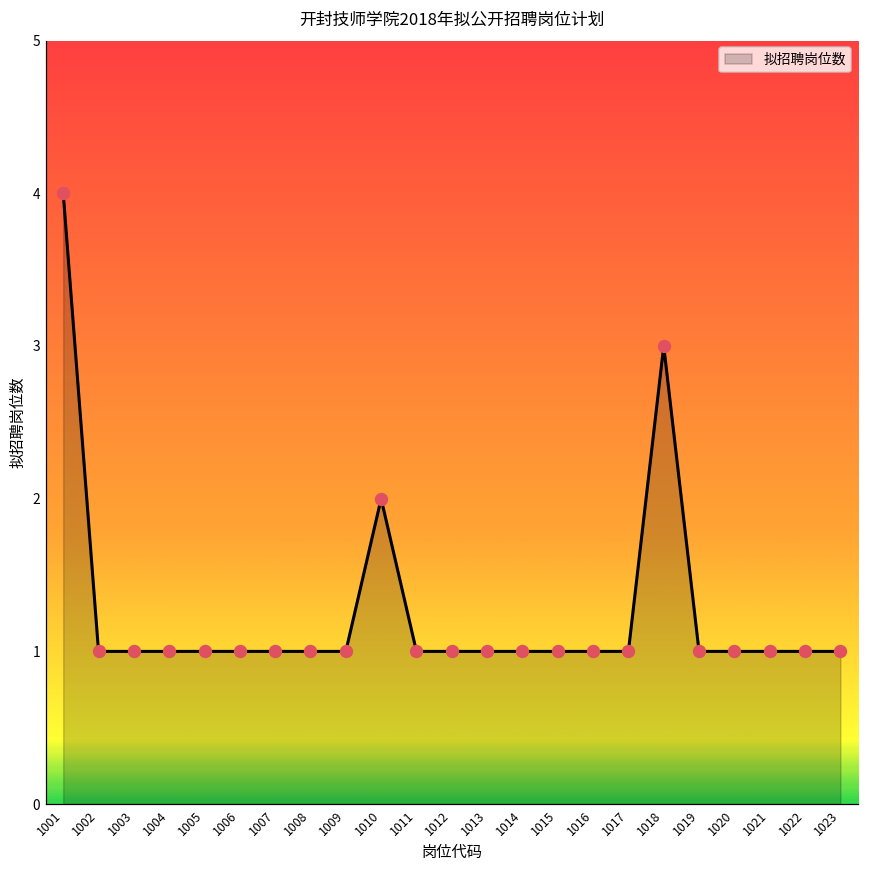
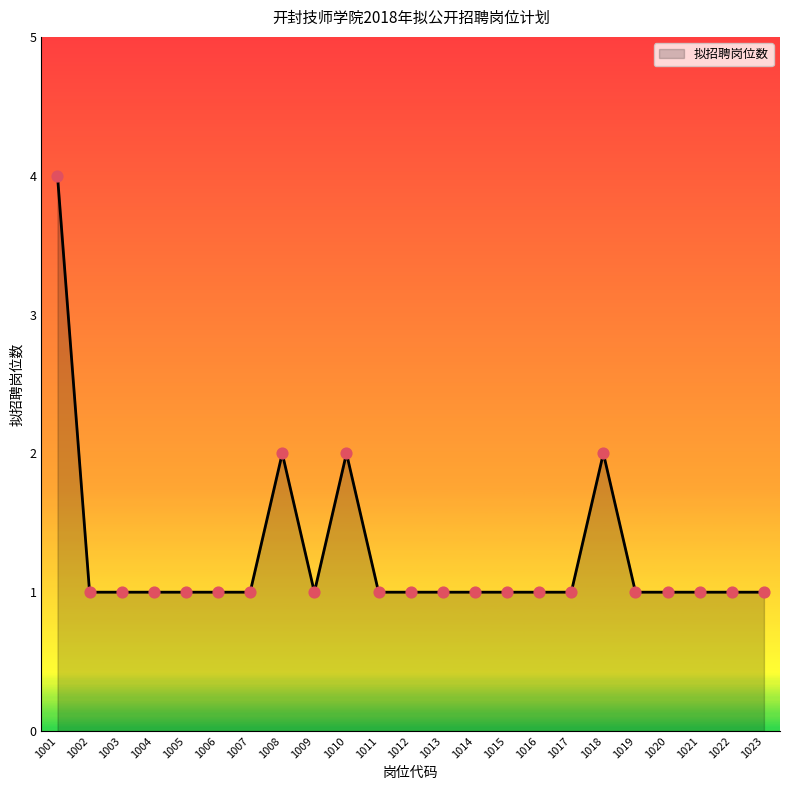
  {
    "1001": 4,
    "1002": 1,
    "1003": 1,
    "1004": 1,
    "1005": 1,
    "1006": 1,
    "1007": 1,
-   "1008": 1,
+   "1008": 2,
    "1009": 1,
    "1010": 2,
    "1011": 1,
    "1012": 1,
    "1013": 1,
    "1014": 1,
    "1015": 1,
    "1016": 1,
    "1017": 1,
-   "1018": 3,
+   "1018": 2,
    "1019": 1,
    "1020": 1,
    "1021": 1,
    "1022": 1,
    "1023": 1
  }
